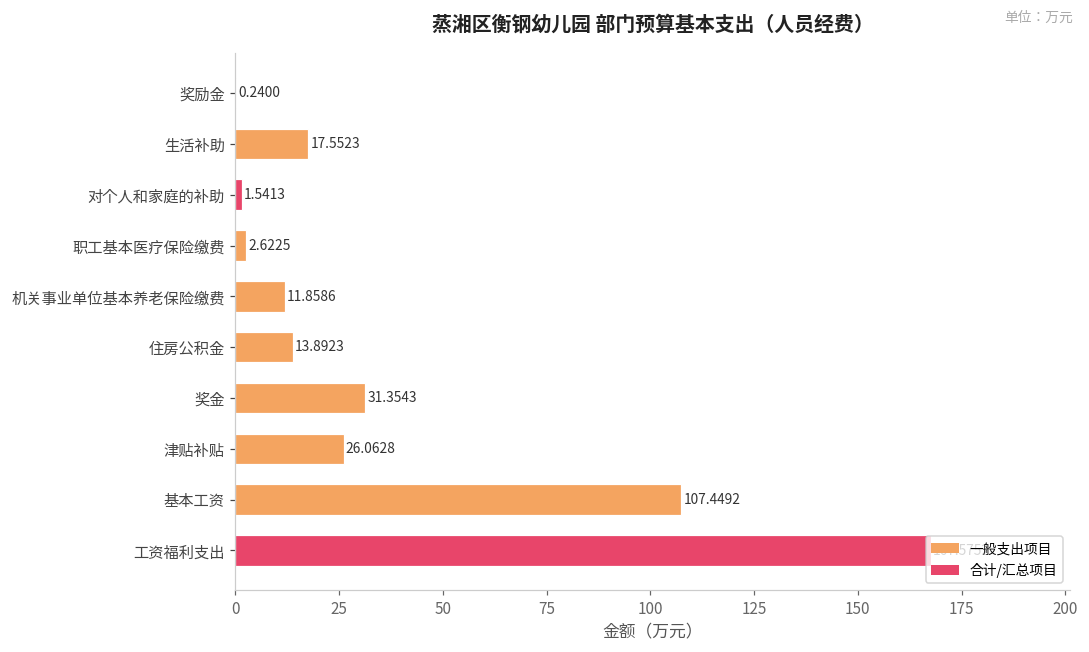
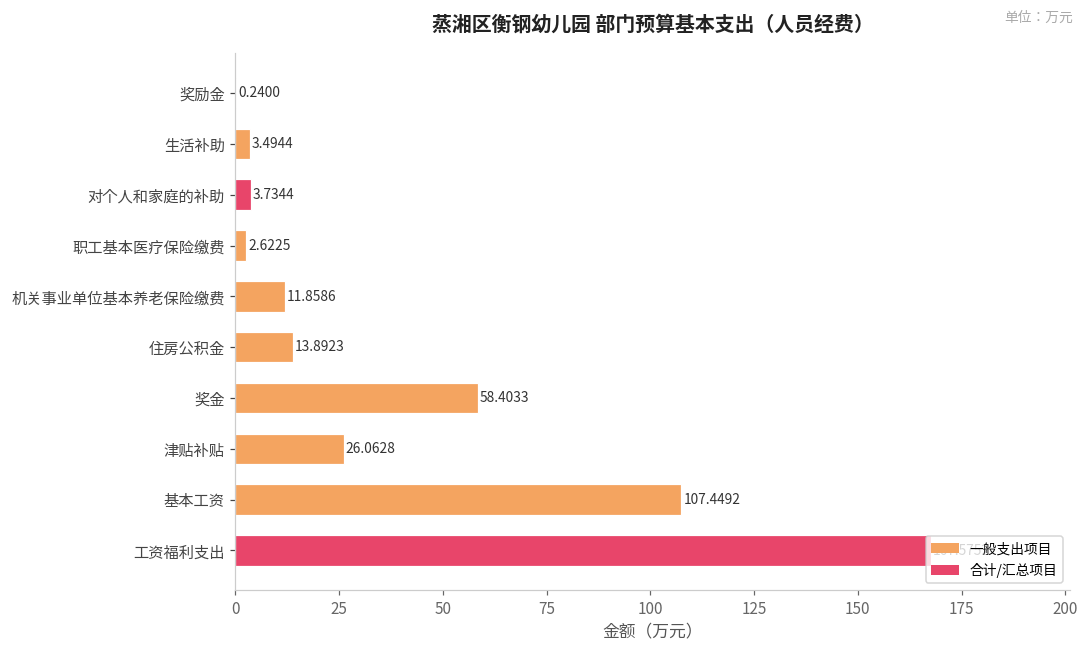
  {
    "奖励金": 0.2400,
-   "生活补助": 17.5523,
-   "对个人和家庭的补助": 1.5413,
+   "生活补助": 3.4944,
+   "对个人和家庭的补助": 3.7344,
    "职工基本医疗保险缴费": 2.6225,
    "机关事业单位基本养老保险缴费": 11.8586,
    "住房公积金": 13.8923,
-   "奖金": 31.3543,
+   "奖金": 58.4033,
    "津贴补贴": 26.0628,
    "基本工资": 107.4492
  }
